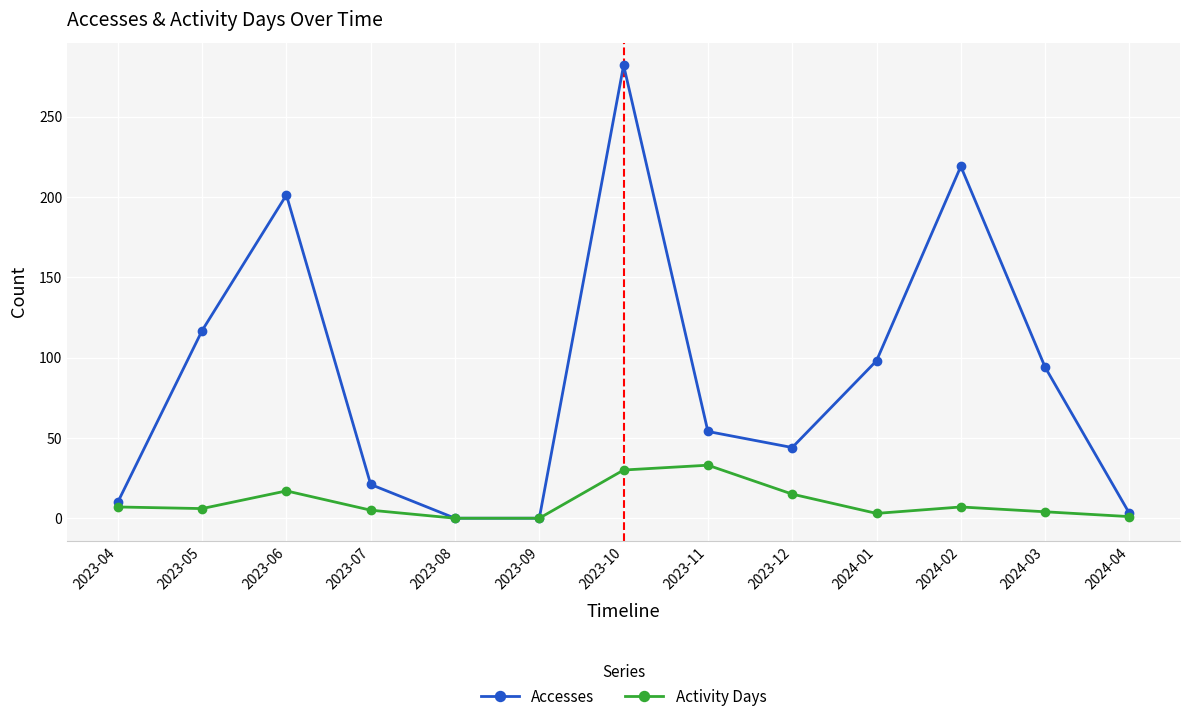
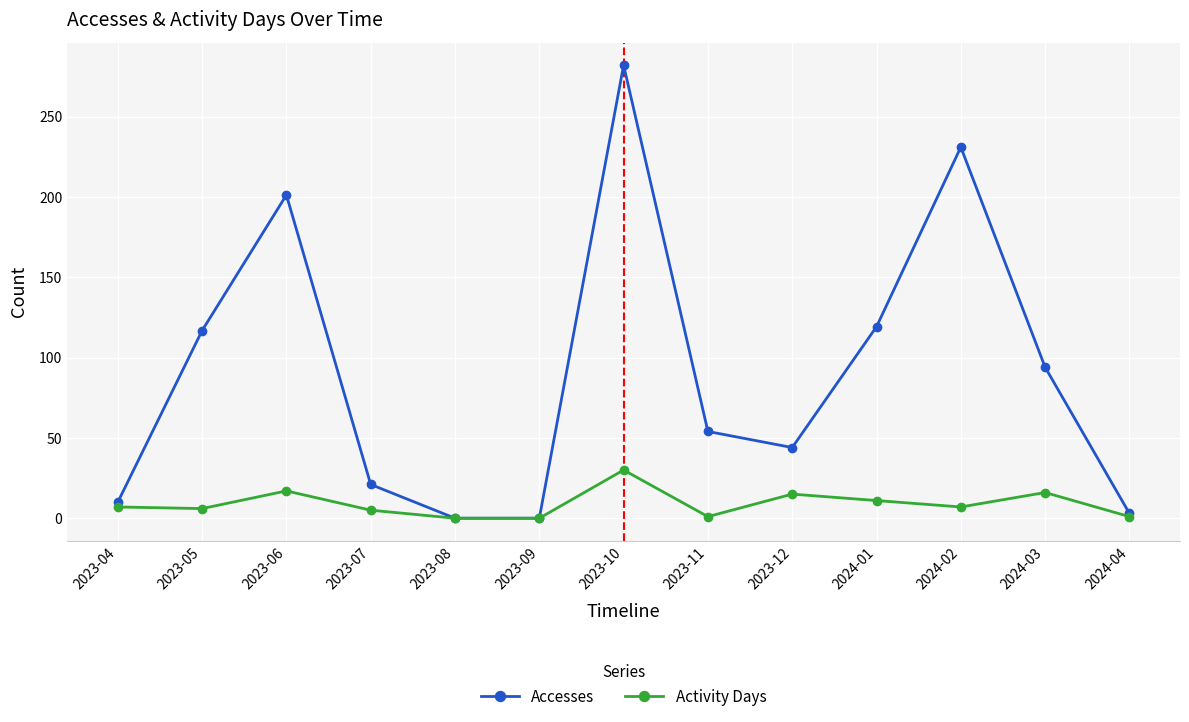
  {
    "Accesses": {
      "2023-04": 10,
      "2023-05": 117,
      "2023-06": 201,
      "2023-07": 21,
      "2023-10": 282,
      "2023-11": 54,
      "2023-12": 44,
-     "2024-01": 98,
-     "2024-02": 219,
+     "2024-01": 119,
+     "2024-02": 231,
      "2024-03": 94,
      "2024-04": 3
    },
    "Activity Days": {
      "2023-04": 7,
      "2023-05": 6,
      "2023-06": 17,
      "2023-07": 5,
      "2023-10": 30,
-     "2023-11": 33,
+     "2023-11": 1,
      "2023-12": 15,
-     "2024-01": 3,
+     "2024-01": 11,
      "2024-02": 7,
-     "2024-03": 4,
+     "2024-03": 16,
      "2024-04": 1
    }
  }
